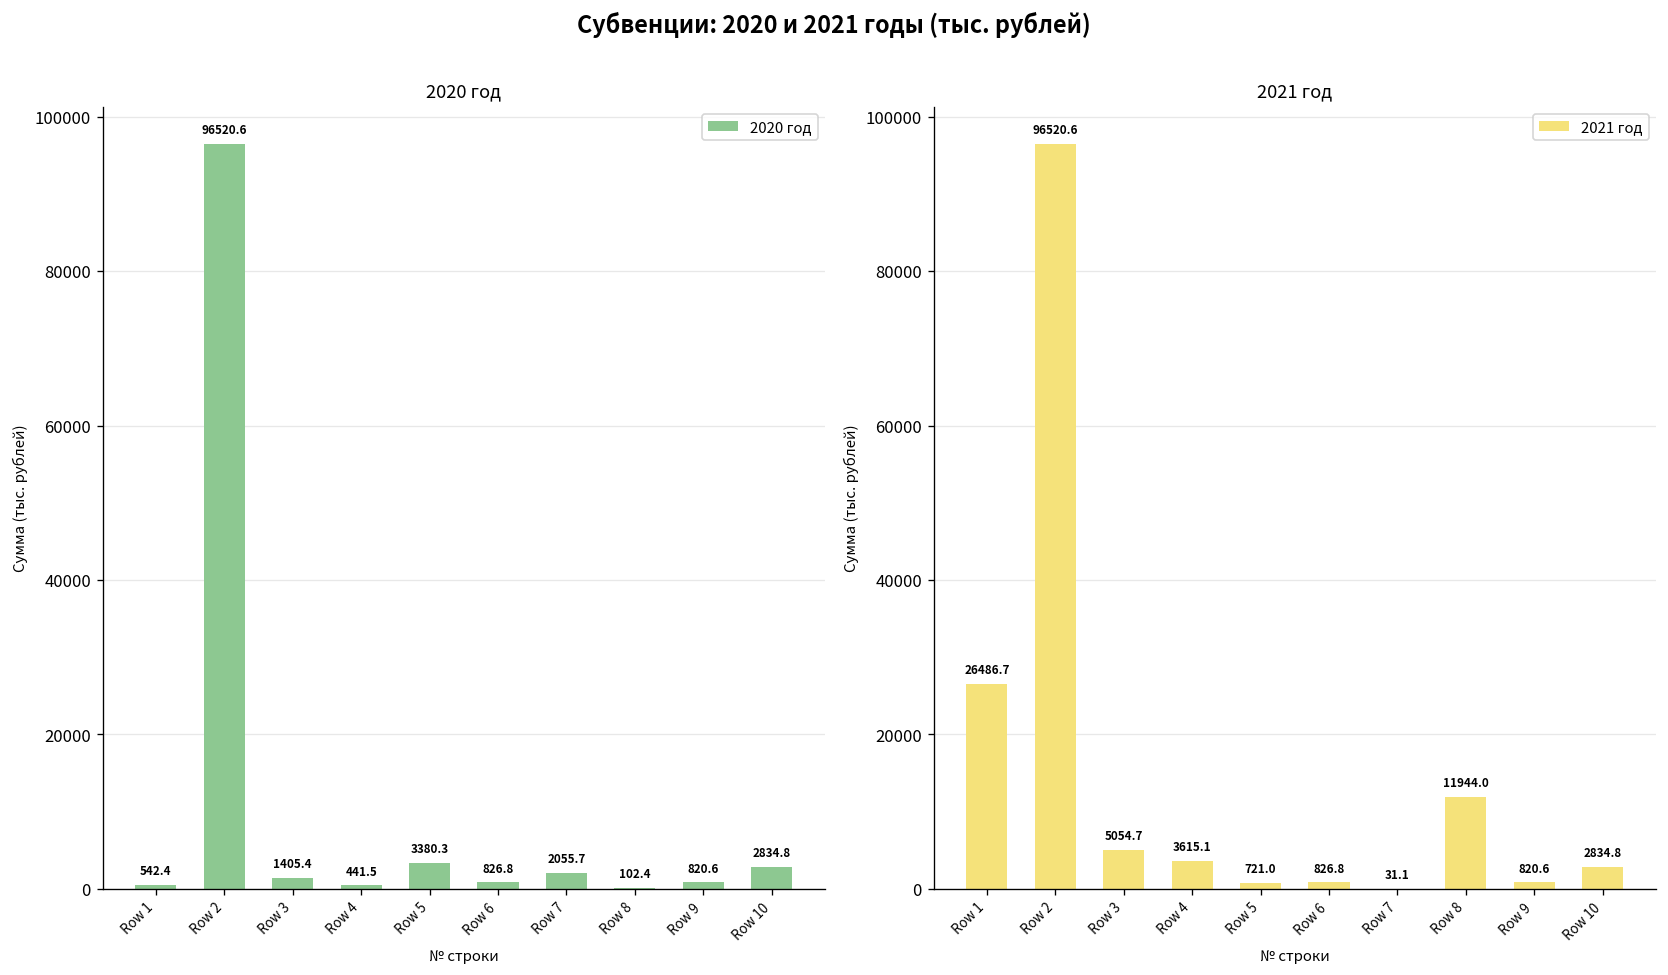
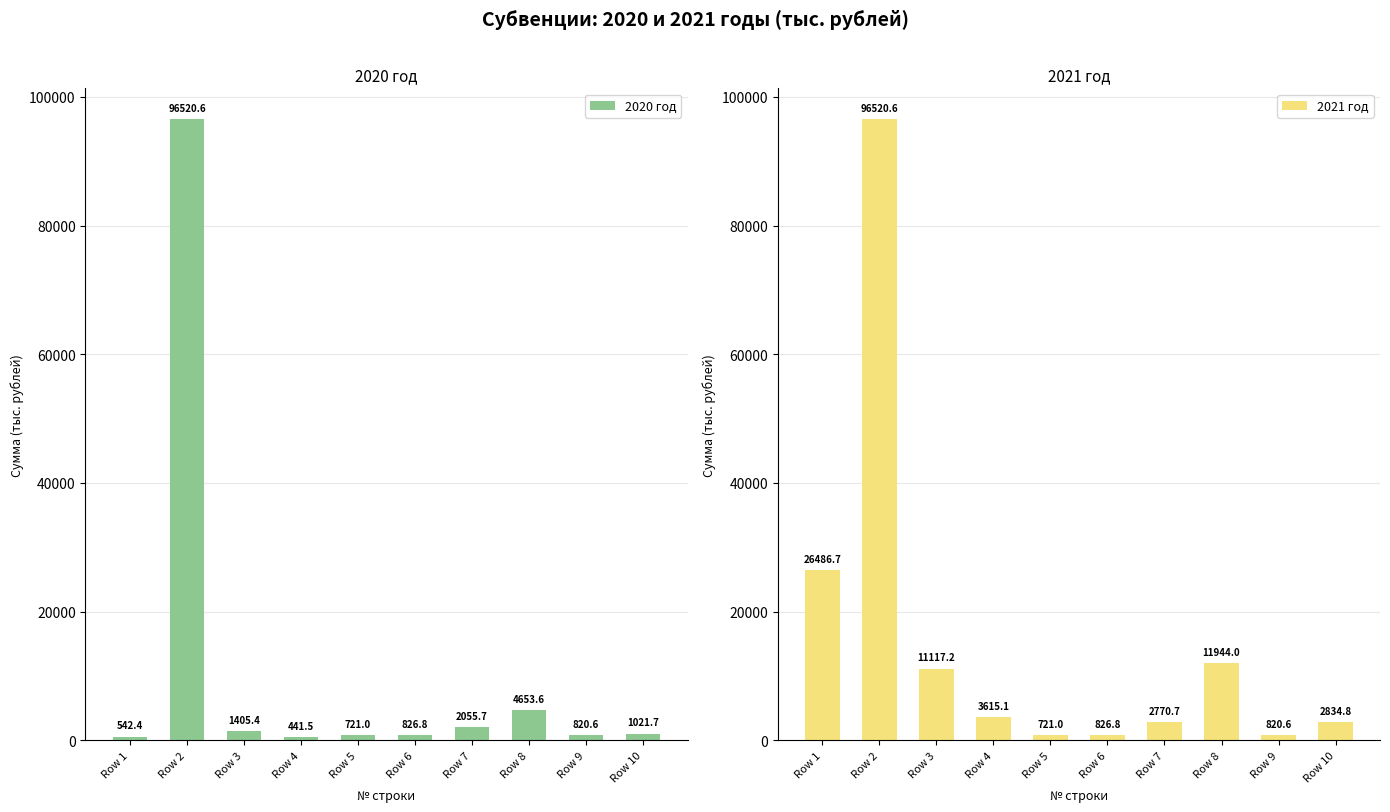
  {
    "2020 год": {
      "Row 1": 542.4,
      "Row 2": 96520.6,
      "Row 3": 1405.4,
      "Row 4": 441.5,
-     "Row 5": 3380.3,
+     "Row 5": 721.0,
      "Row 6": 826.8,
      "Row 7": 2055.7,
-     "Row 8": 102.4,
+     "Row 8": 4653.6,
      "Row 9": 820.6,
-     "Row 10": 2834.8
+     "Row 10": 1021.7
    },
    "2021 год": {
      "Row 1": 26486.7,
      "Row 2": 96520.6,
-     "Row 3": 5054.7,
+     "Row 3": 11117.2,
      "Row 4": 3615.1,
      "Row 5": 721.0,
      "Row 6": 826.8,
-     "Row 7": 31.1,
+     "Row 7": 2770.7,
      "Row 8": 11944.0,
      "Row 9": 820.6,
      "Row 10": 2834.8
    }
  }
